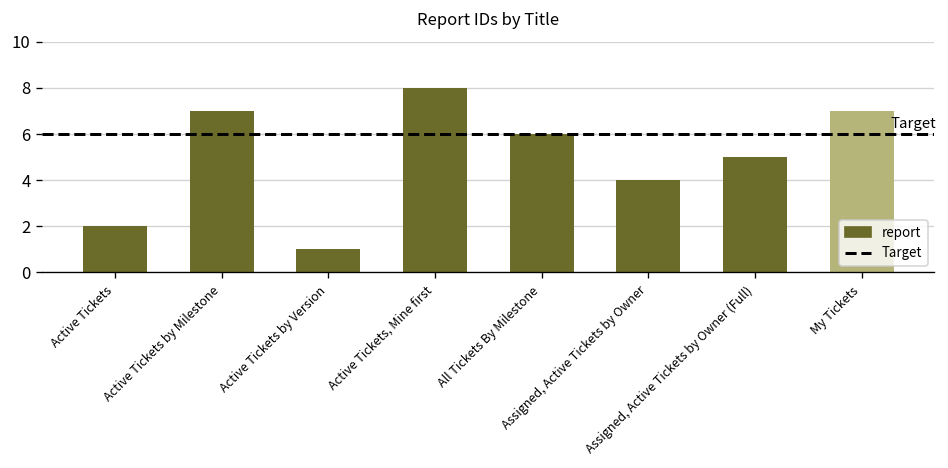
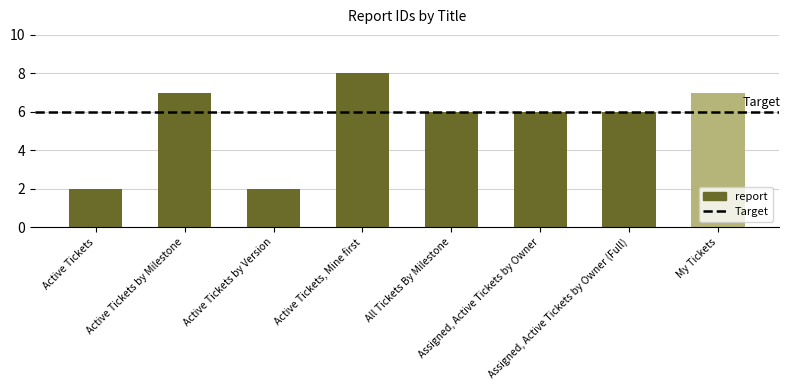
  {
    "Active Tickets": 2,
    "Active Tickets by Milestone": 7,
-   "Active Tickets by Version": 1,
+   "Active Tickets by Version": 2,
    "Active Tickets, Mine first": 8,
    "All Tickets By Milestone": 6,
-   "Assigned, Active Tickets by Owner": 4,
-   "Assigned, Active Tickets by Owner (Full)": 5,
+   "Assigned, Active Tickets by Owner": 6,
+   "Assigned, Active Tickets by Owner (Full)": 6,
    "My Tickets": 7
  }
